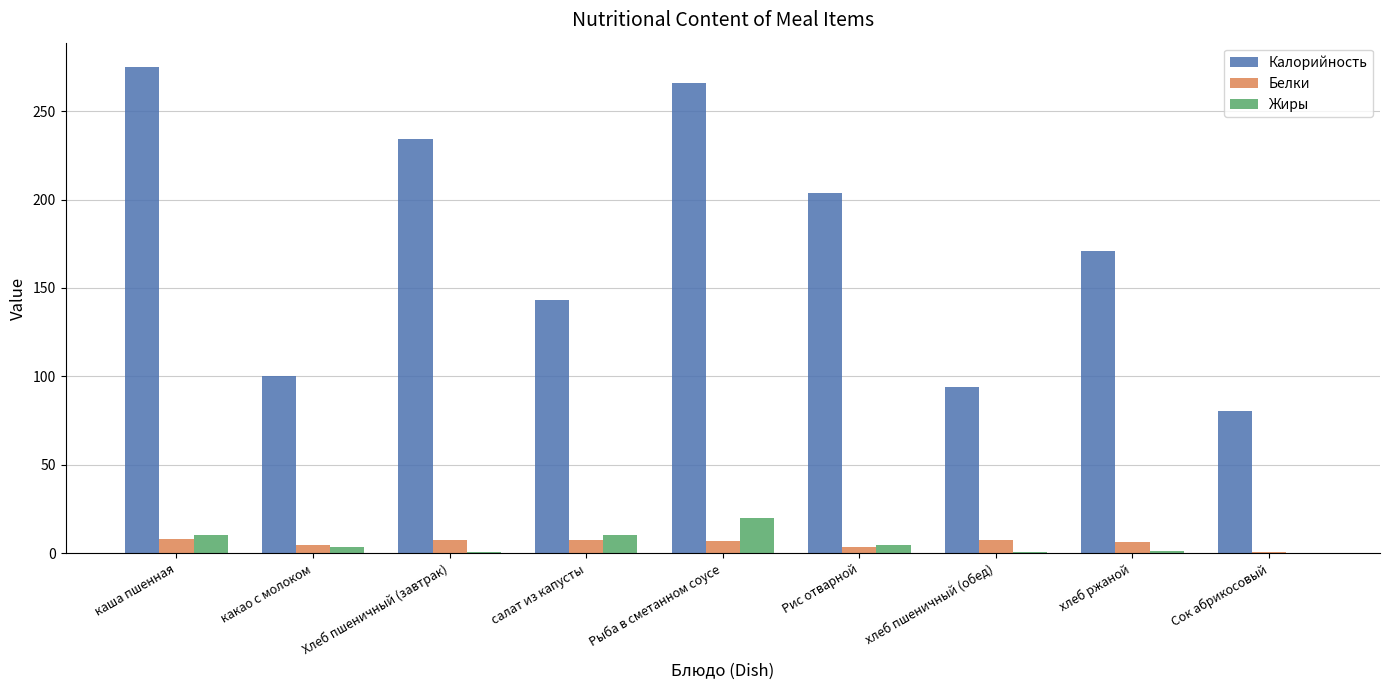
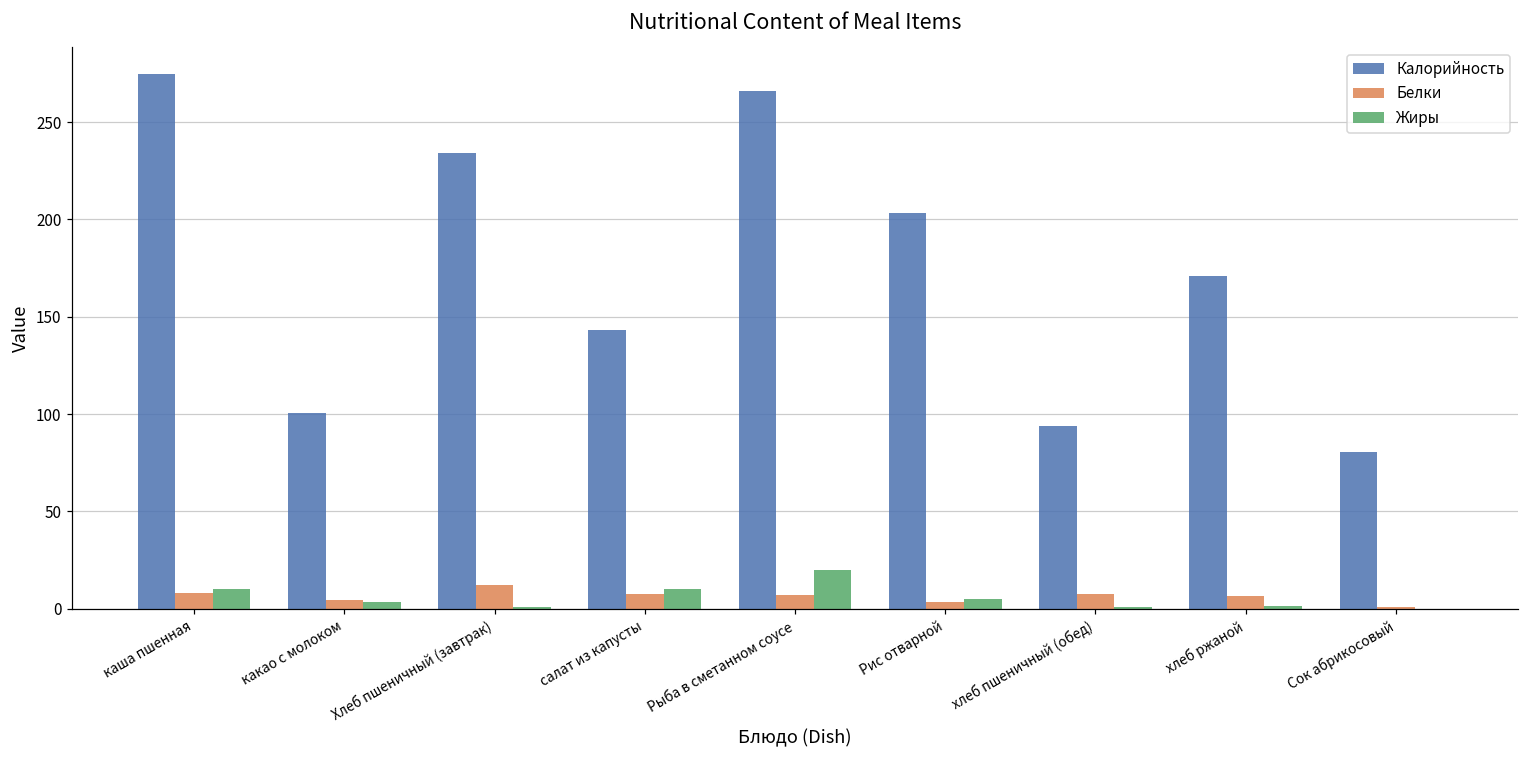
  {
    "Калорийность": {
      "каша пшенная": 275,
      "какао с молоком": 100,
      "Хлеб пшеничный (завтрак)": 234,
      "салат из капусты": 143,
      "Рыба в сметанном соусе": 266,
      "Рис отварной": 204,
      "хлеб пшеничный (обед)": 94,
      "хлеб ржаной": 171,
      "Сок абрикосовый": 80
    },
    "Белки": {
      "каша пшенная": 8,
      "какао с молоком": 5,
-     "Хлеб пшеничный (завтрак)": 8,
+     "Хлеб пшеничный (завтрак)": 12,
      "салат из капусты": 7,
      "Рыба в сметанном соусе": 7,
      "Рис отварной": 4,
      "хлеб пшеничный (обед)": 8,
      "хлеб ржаной": 7
    },
    "Жиры": {
      "каша пшенная": 10,
      "какао с молоком": 4,
      "салат из капусты": 10,
      "Рыба в сметанном соусе": 20,
      "Рис отварной": 5,
      "Сок абрикосовый": 0
    }
  }
